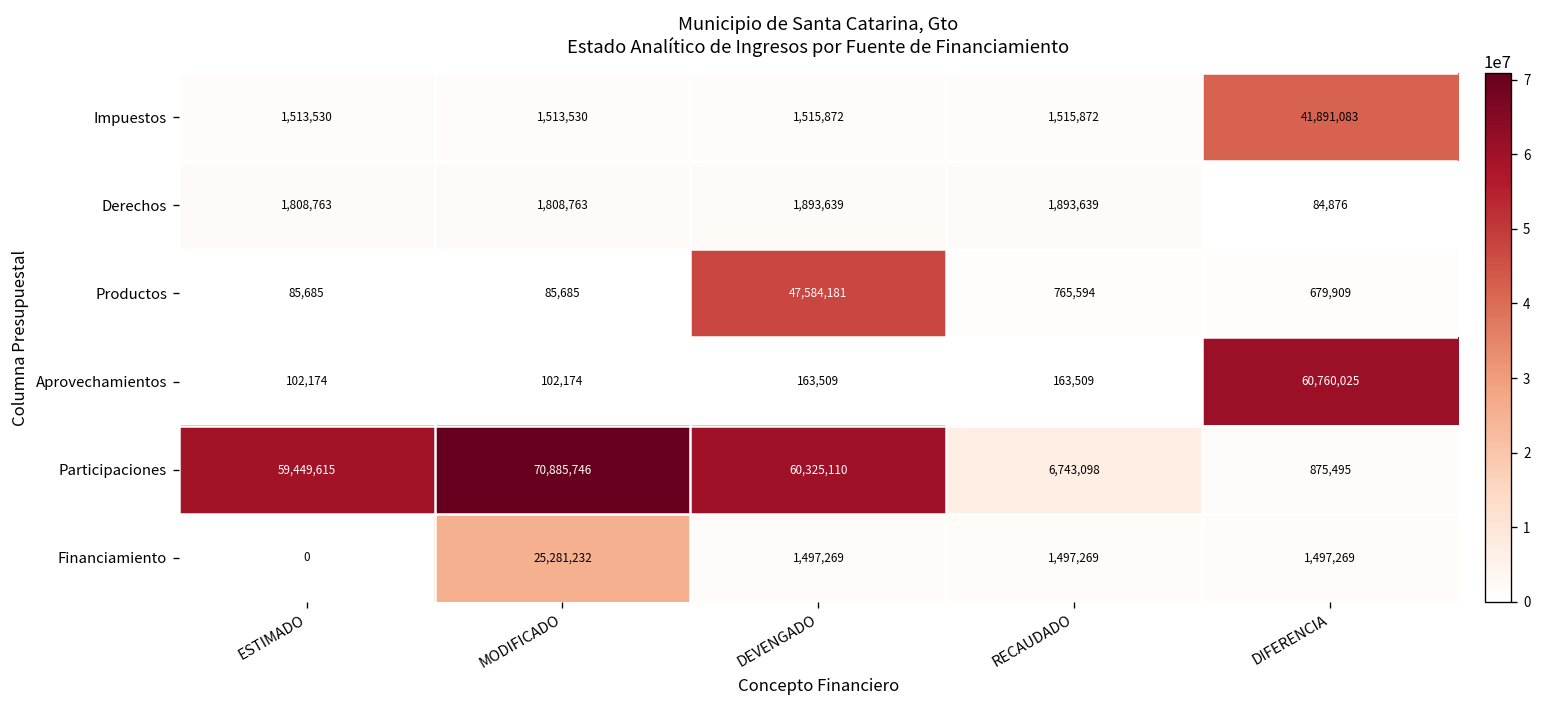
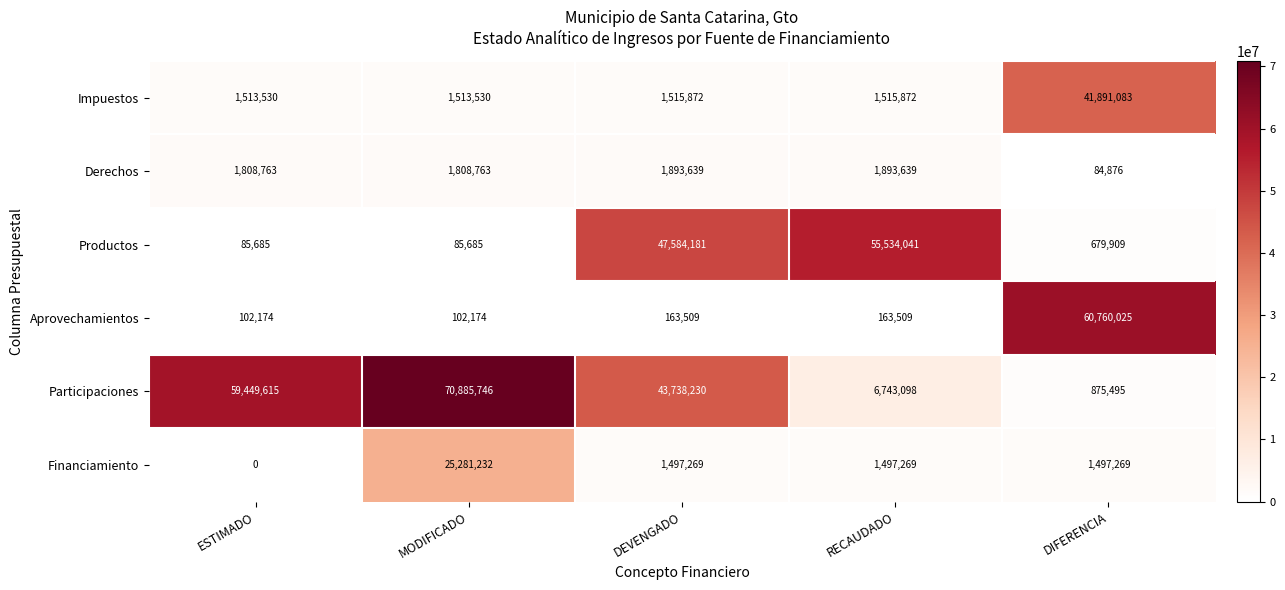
  {
    "Impuestos": {
      "ESTIMADO": "1,513,530",
      "MODIFICADO": "1,513,530",
      "DEVENGADO": "1,515,872",
      "RECAUDADO": "1,515,872",
      "DIFERENCIA": "41,891,083"
    },
    "Derechos": {
      "ESTIMADO": "1,808,763",
      "MODIFICADO": "1,808,763",
      "DEVENGADO": "1,893,639",
      "RECAUDADO": "1,893,639",
      "DIFERENCIA": "84,876"
    },
    "Productos": {
      "ESTIMADO": "85,685",
      "MODIFICADO": "85,685",
      "DEVENGADO": "47,584,181",
-     "RECAUDADO": "765,594",
+     "RECAUDADO": "55,534,041",
      "DIFERENCIA": "679,909"
    },
    "Aprovechamientos": {
      "ESTIMADO": "102,174",
      "MODIFICADO": "102,174",
      "DEVENGADO": "163,509",
      "RECAUDADO": "163,509",
      "DIFERENCIA": "60,760,025"
    },
    "Participaciones": {
      "ESTIMADO": "59,449,615",
      "MODIFICADO": "70,885,746",
-     "DEVENGADO": "60,325,110",
+     "DEVENGADO": "43,738,230",
      "RECAUDADO": "6,743,098",
      "DIFERENCIA": "875,495"
    },
    "Financiamiento": {
      "ESTIMADO": "0",
      "MODIFICADO": "25,281,232",
      "DEVENGADO": "1,497,269",
      "RECAUDADO": "1,497,269",
      "DIFERENCIA": "1,497,269"
    }
  }
